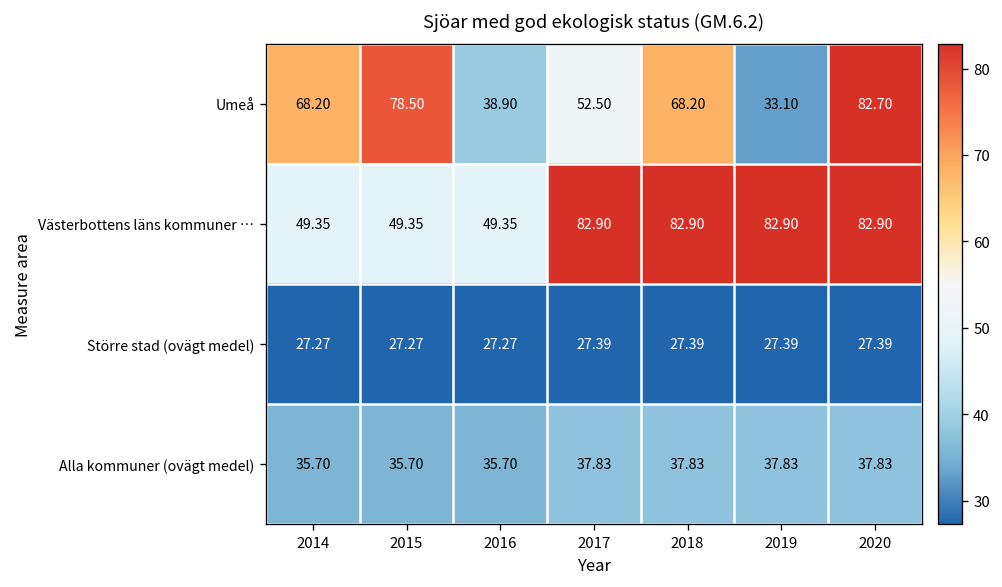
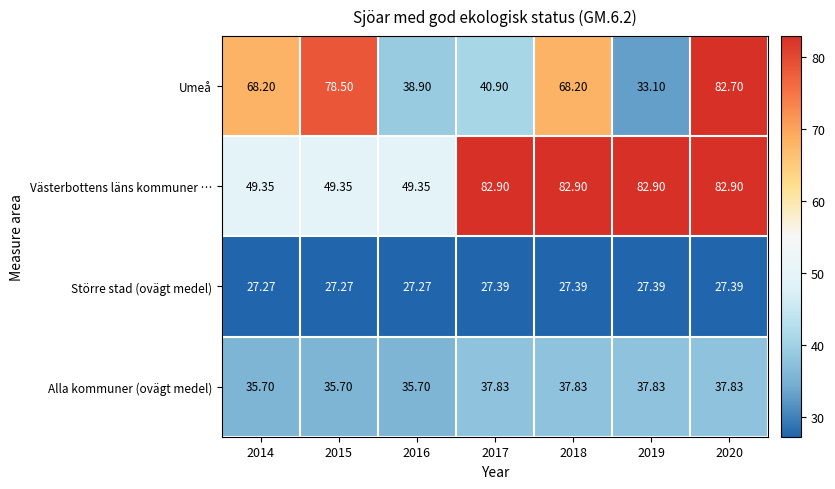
  {
    "Umeå": {
      "2014": 68.20,
      "2015": 78.50,
      "2016": 38.90,
-     "2017": 52.50,
+     "2017": 40.90,
      "2018": 68.20,
      "2019": 33.10,
      "2020": 82.70
    },
    "Västerbottens läns kommuner …": {
      "2014": 49.35,
      "2015": 49.35,
      "2016": 49.35,
      "2017": 82.90,
      "2018": 82.90,
      "2019": 82.90,
      "2020": 82.90
    },
    "Större stad (ovägt medel)": {
      "2014": 27.27,
      "2015": 27.27,
      "2016": 27.27,
      "2017": 27.39,
      "2018": 27.39,
      "2019": 27.39,
      "2020": 27.39
    },
    "Alla kommuner (ovägt medel)": {
      "2014": 35.70,
      "2015": 35.70,
      "2016": 35.70,
      "2017": 37.83,
      "2018": 37.83,
      "2019": 37.83,
      "2020": 37.83
    }
  }
